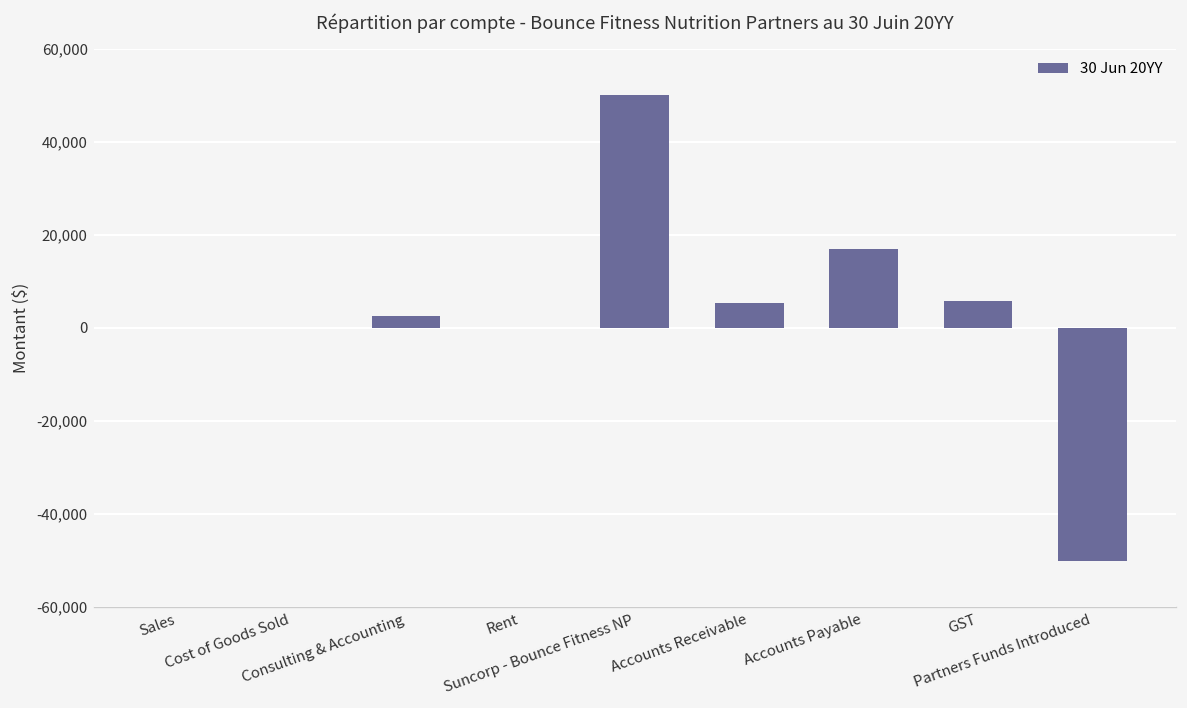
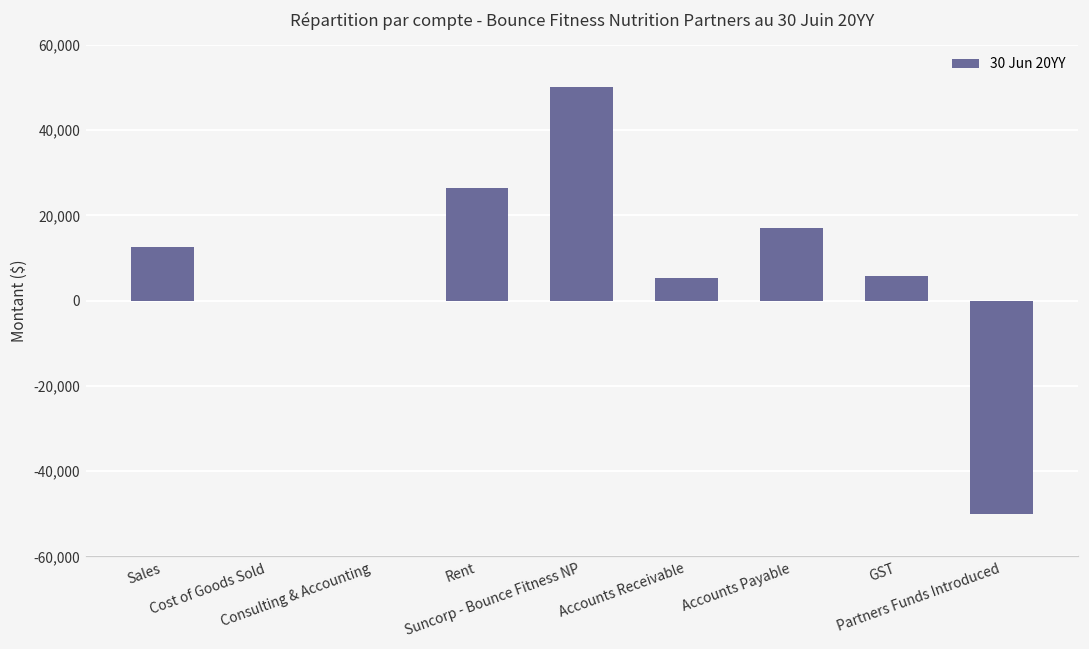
  {
-   "Sales": "0",
+   "Sales": "13,000",
    "Cost of Goods Sold": "0",
-   "Consulting & Accounting": "3,000",
-   "Rent": "0",
+   "Consulting & Accounting": "0",
+   "Rent": "26,000",
    "Suncorp - Bounce Fitness NP": "50,000",
    "Accounts Receivable": "5,000",
    "Accounts Payable": "17,000",
    "GST": "6,000",
    "Partners Funds Introduced": "-50,000"
  }
